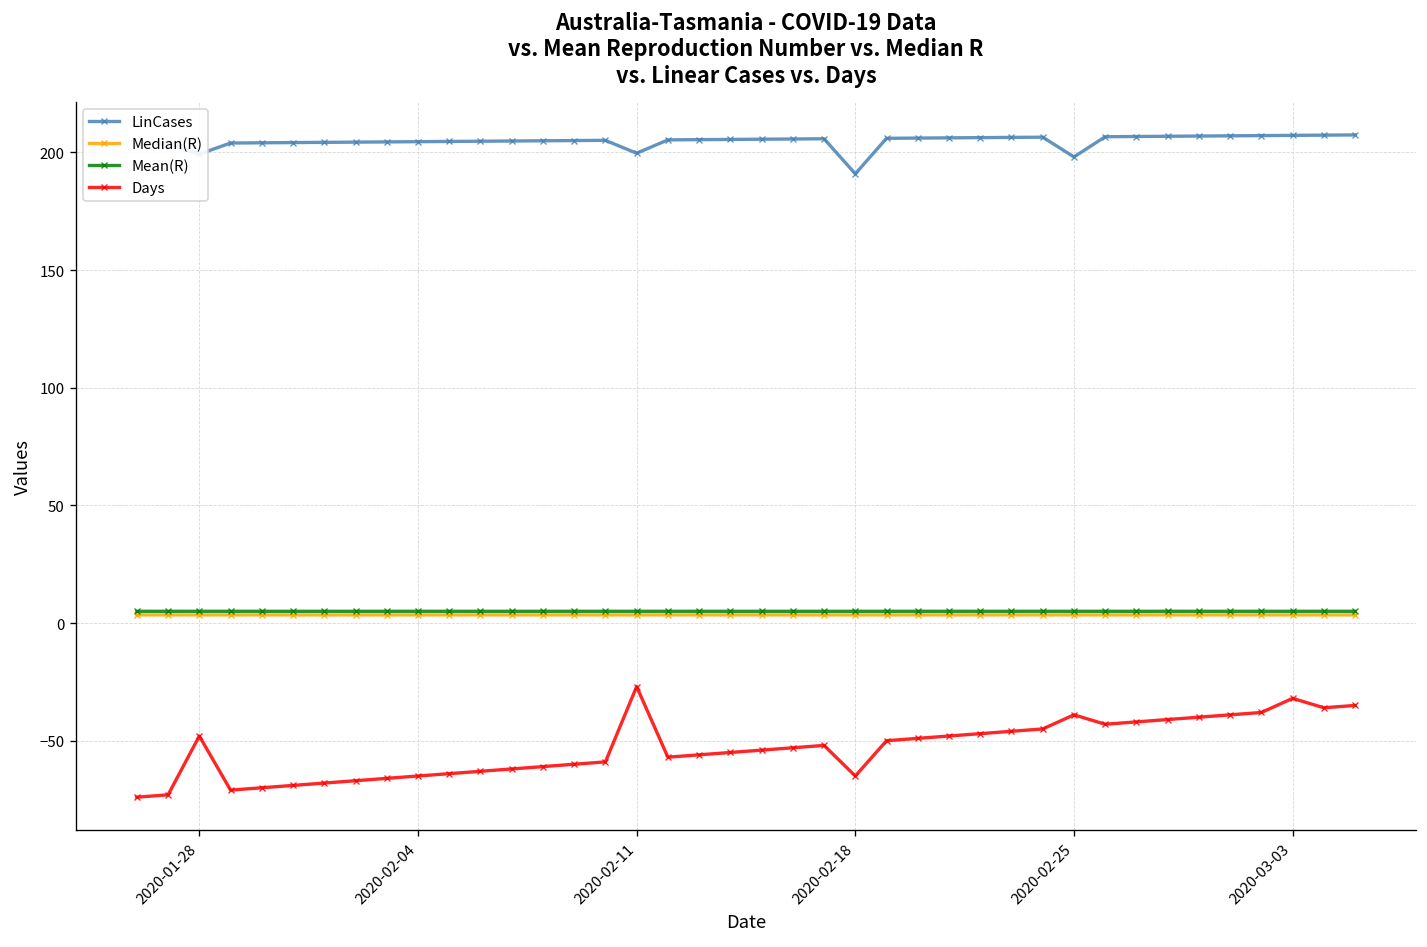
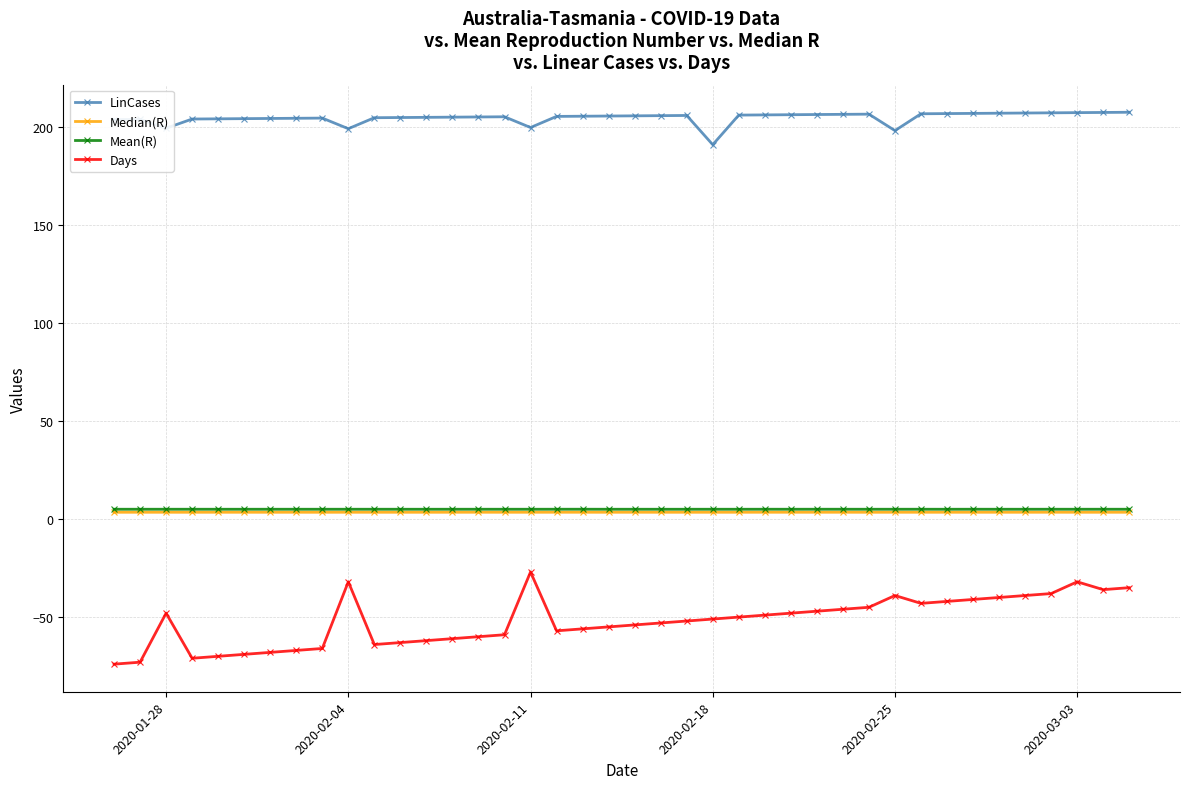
  {
    "LinCases": {
-     "2020-02-04": 205,
+     "2020-02-04": 199,
      "2020-02-11": 200,
      "2020-02-18": 191,
      "2020-02-25": 198,
      "2020-03-03": 207
    },
    "Median(R)": {
      "2020-01-28": 3,
      "2020-02-04": 3,
      "2020-02-11": 3,
      "2020-02-18": 3,
      "2020-02-25": 3,
      "2020-03-03": 3
    },
    "Mean(R)": {
      "2020-01-28": 5,
      "2020-02-04": 5,
      "2020-02-11": 5,
      "2020-02-18": 5,
      "2020-02-25": 5,
      "2020-03-03": 5
    },
    "Days": {
      "2020-01-28": -48,
-     "2020-02-04": -65,
+     "2020-02-04": -32,
      "2020-02-11": -27,
-     "2020-02-18": -65,
+     "2020-02-18": -51,
      "2020-02-25": -39,
      "2020-03-03": -32
    }
  }
